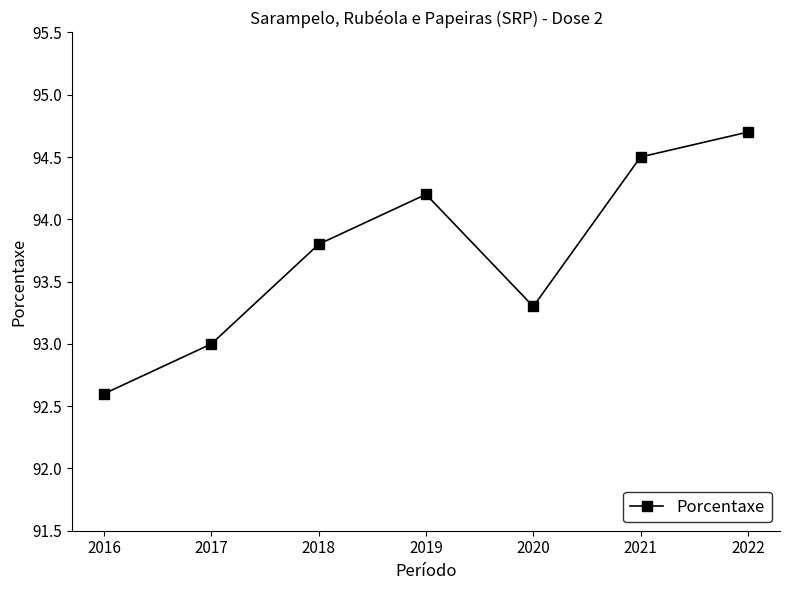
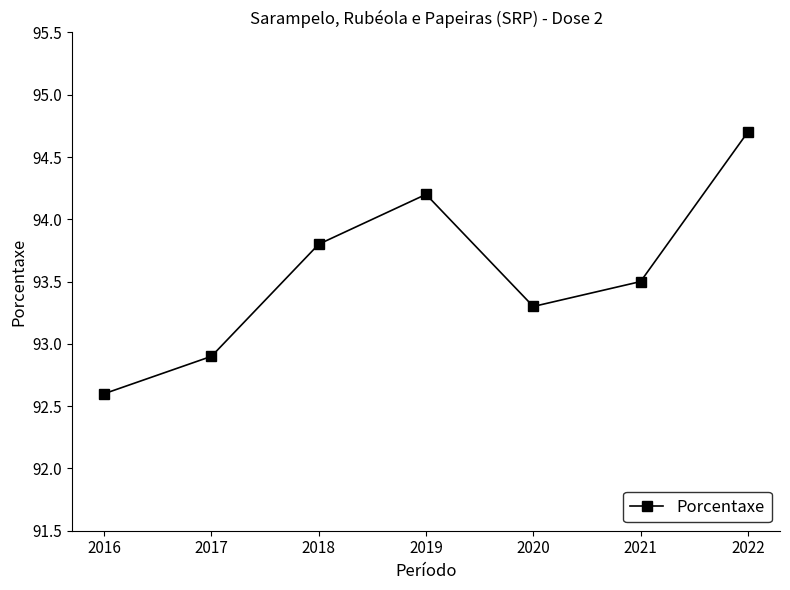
  {
    "2016": 92.6,
-   "2017": 93.0,
+   "2017": 92.9,
    "2018": 93.8,
    "2019": 94.2,
    "2020": 93.3,
-   "2021": 94.5,
+   "2021": 93.5,
    "2022": 94.7
  }
